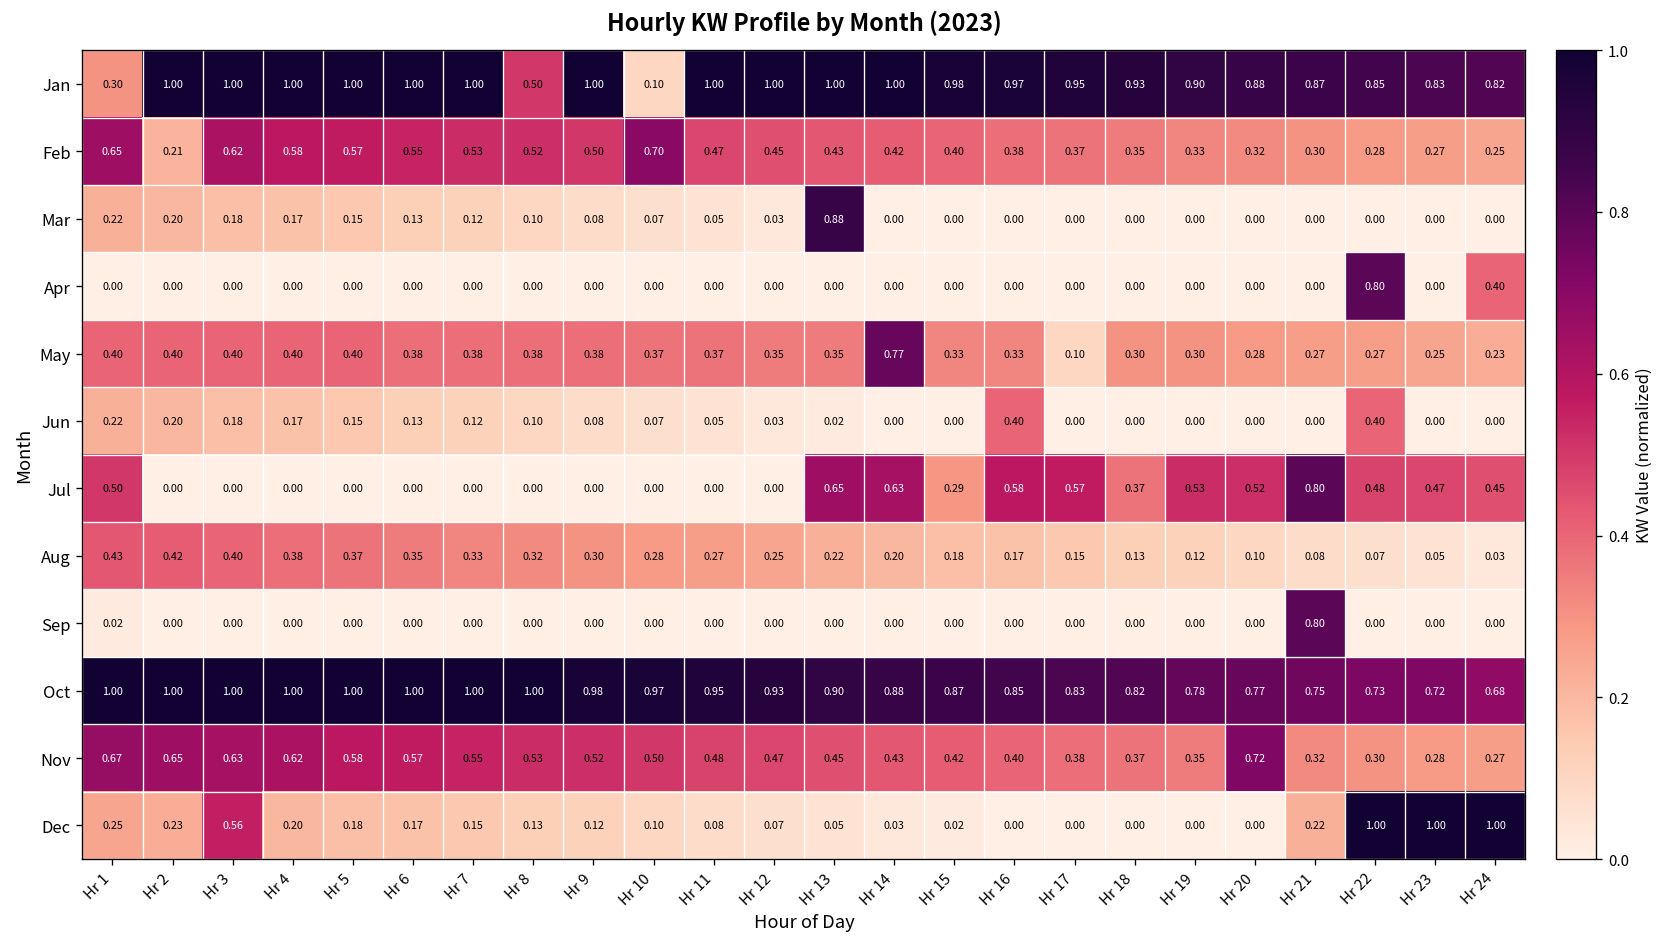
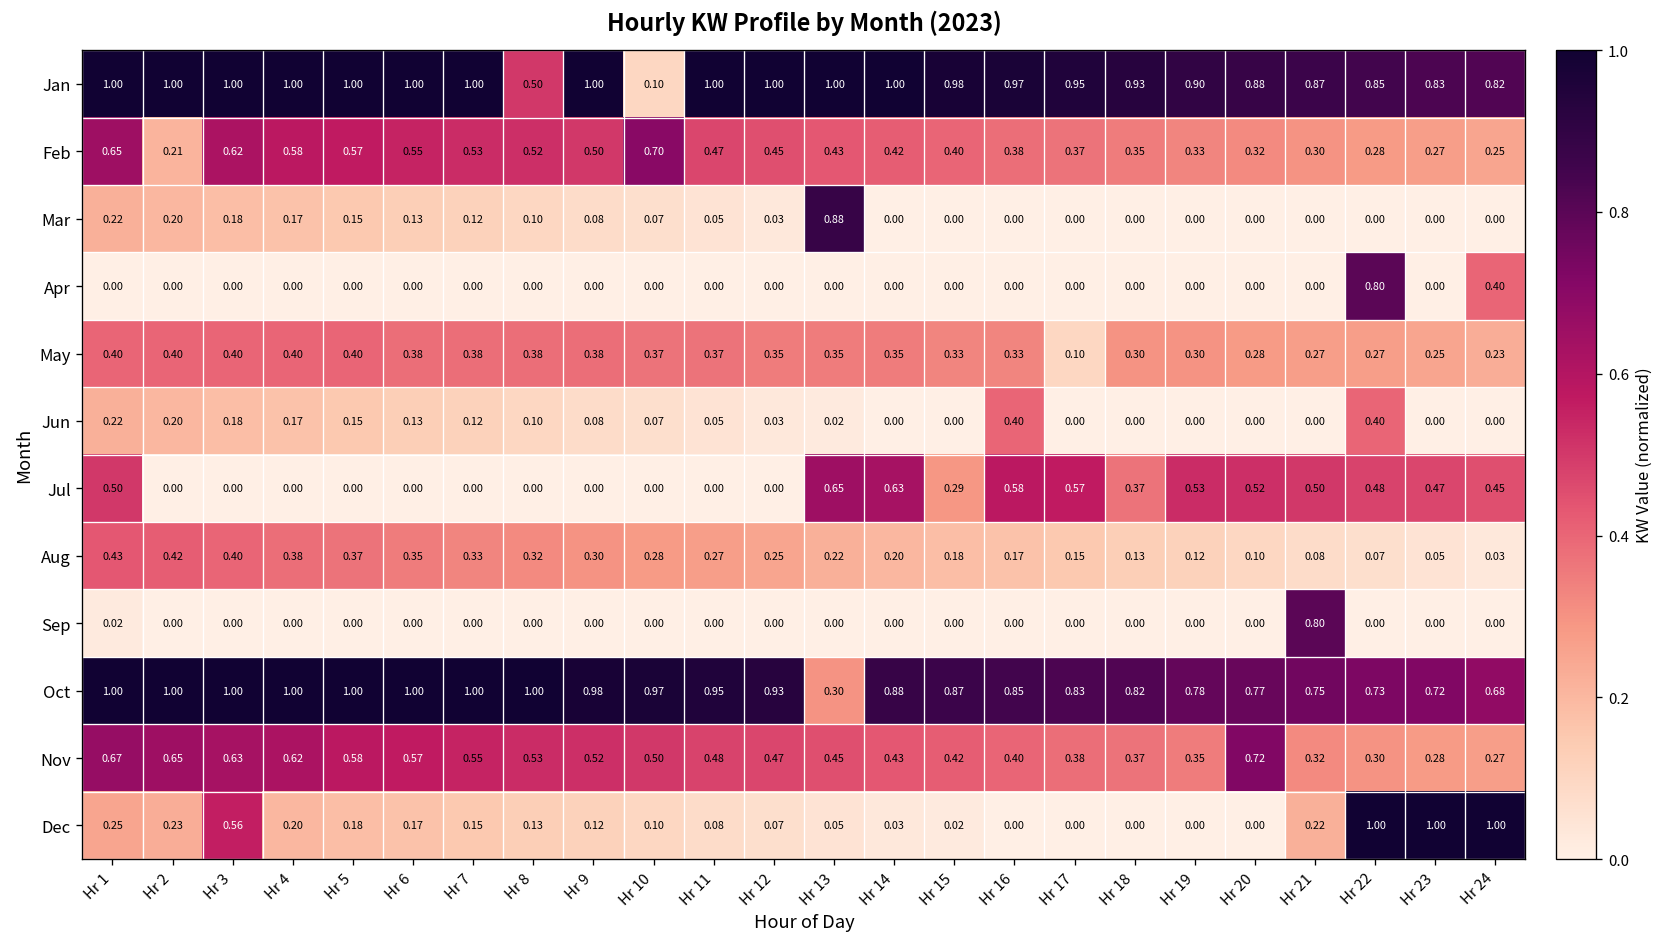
  {
    "Jan": {
-     "Hr 1": 0.30,
+     "Hr 1": 1.00,
      "Hr 2": 1.00,
      "Hr 3": 1.00,
      "Hr 4": 1.00,
      "Hr 5": 1.00,
      "Hr 6": 1.00,
      "Hr 7": 1.00,
      "Hr 8": 0.50,
      "Hr 9": 1.00,
      "Hr 10": 0.10,
      "Hr 11": 1.00,
      "Hr 12": 1.00,
      "Hr 13": 1.00,
      "Hr 14": 1.00,
      "Hr 15": 0.98,
      "Hr 16": 0.97,
      "Hr 17": 0.95,
      "Hr 18": 0.93,
      "Hr 19": 0.90,
      "Hr 20": 0.88,
      "Hr 21": 0.87,
      "Hr 22": 0.85,
      "Hr 23": 0.83,
      "Hr 24": 0.82
    },
    "May": {
      "Hr 1": 0.40,
      "Hr 2": 0.40,
      "Hr 3": 0.40,
      "Hr 4": 0.40,
      "Hr 5": 0.40,
      "Hr 6": 0.38,
      "Hr 7": 0.38,
      "Hr 8": 0.38,
      "Hr 9": 0.38,
      "Hr 10": 0.37,
      "Hr 11": 0.37,
      "Hr 12": 0.35,
      "Hr 13": 0.35,
-     "Hr 14": 0.77,
+     "Hr 14": 0.35,
      "Hr 15": 0.33,
      "Hr 16": 0.33,
      "Hr 17": 0.10,
      "Hr 18": 0.30,
      "Hr 19": 0.30,
      "Hr 20": 0.28,
      "Hr 21": 0.27,
      "Hr 22": 0.27,
      "Hr 23": 0.25,
      "Hr 24": 0.23
    },
    "Jul": {
      "Hr 1": 0.50,
      "Hr 2": 0.00,
      "Hr 3": 0.00,
      "Hr 4": 0.00,
      "Hr 5": 0.00,
      "Hr 6": 0.00,
      "Hr 7": 0.00,
      "Hr 8": 0.00,
      "Hr 9": 0.00,
      "Hr 10": 0.00,
      "Hr 11": 0.00,
      "Hr 12": 0.00,
      "Hr 13": 0.65,
      "Hr 14": 0.63,
      "Hr 15": 0.29,
      "Hr 16": 0.58,
      "Hr 17": 0.57,
      "Hr 18": 0.37,
      "Hr 19": 0.53,
      "Hr 20": 0.52,
-     "Hr 21": 0.80,
+     "Hr 21": 0.50,
      "Hr 22": 0.48,
      "Hr 23": 0.47,
      "Hr 24": 0.45
    },
    "Oct": {
      "Hr 1": 1.00,
      "Hr 2": 1.00,
      "Hr 3": 1.00,
      "Hr 4": 1.00,
      "Hr 5": 1.00,
      "Hr 6": 1.00,
      "Hr 7": 1.00,
      "Hr 8": 1.00,
      "Hr 9": 0.98,
      "Hr 10": 0.97,
      "Hr 11": 0.95,
      "Hr 12": 0.93,
-     "Hr 13": 0.90,
+     "Hr 13": 0.30,
      "Hr 14": 0.88,
      "Hr 15": 0.87,
      "Hr 16": 0.85,
      "Hr 17": 0.83,
      "Hr 18": 0.82,
      "Hr 19": 0.78,
      "Hr 20": 0.77,
      "Hr 21": 0.75,
      "Hr 22": 0.73,
      "Hr 23": 0.72,
      "Hr 24": 0.68
    }
  }
